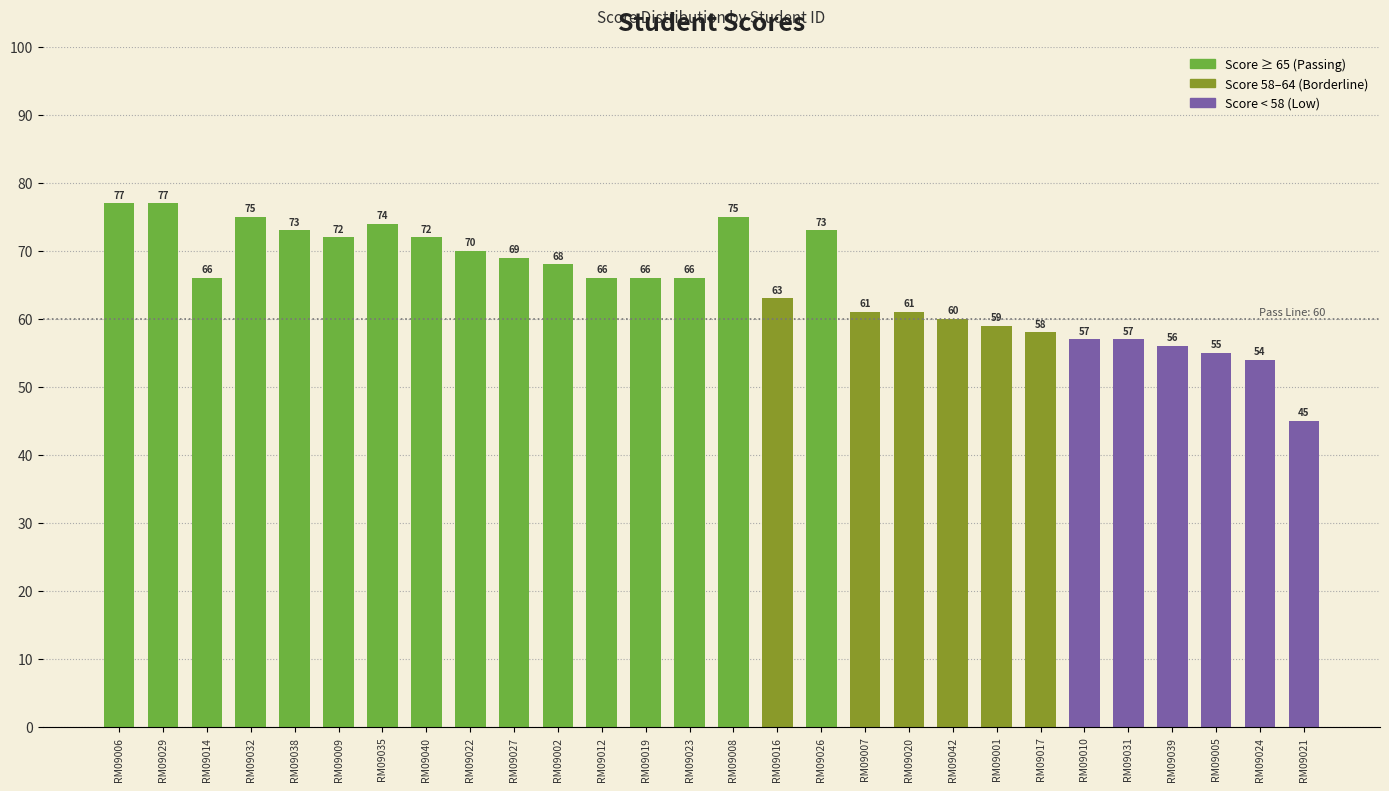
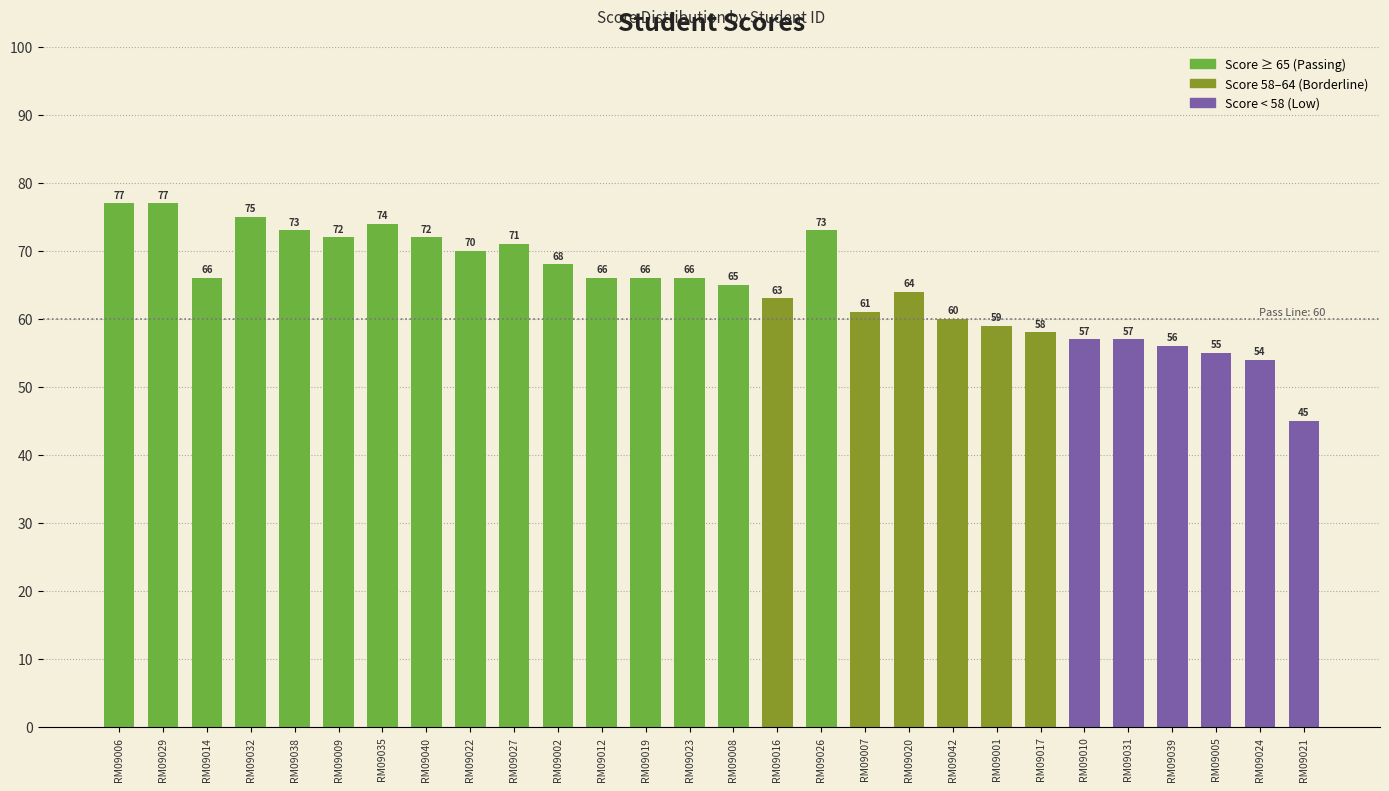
  {
    "RM09006": 77,
    "RM09029": 77,
    "RM09014": 66,
    "RM09032": 75,
    "RM09038": 73,
    "RM09009": 72,
    "RM09035": 74,
    "RM09040": 72,
    "RM09022": 70,
-   "RM09027": 69,
+   "RM09027": 71,
    "RM09002": 68,
    "RM09012": 66,
    "RM09019": 66,
    "RM09023": 66,
-   "RM09008": 75,
+   "RM09008": 65,
    "RM09016": 63,
    "RM09026": 73,
    "RM09007": 61,
-   "RM09020": 61,
+   "RM09020": 64,
    "RM09042": 60,
    "RM09001": 59,
    "RM09017": 58,
    "RM09010": 57,
    "RM09031": 57,
    "RM09039": 56,
    "RM09005": 55,
    "RM09024": 54,
    "RM09021": 45
  }
